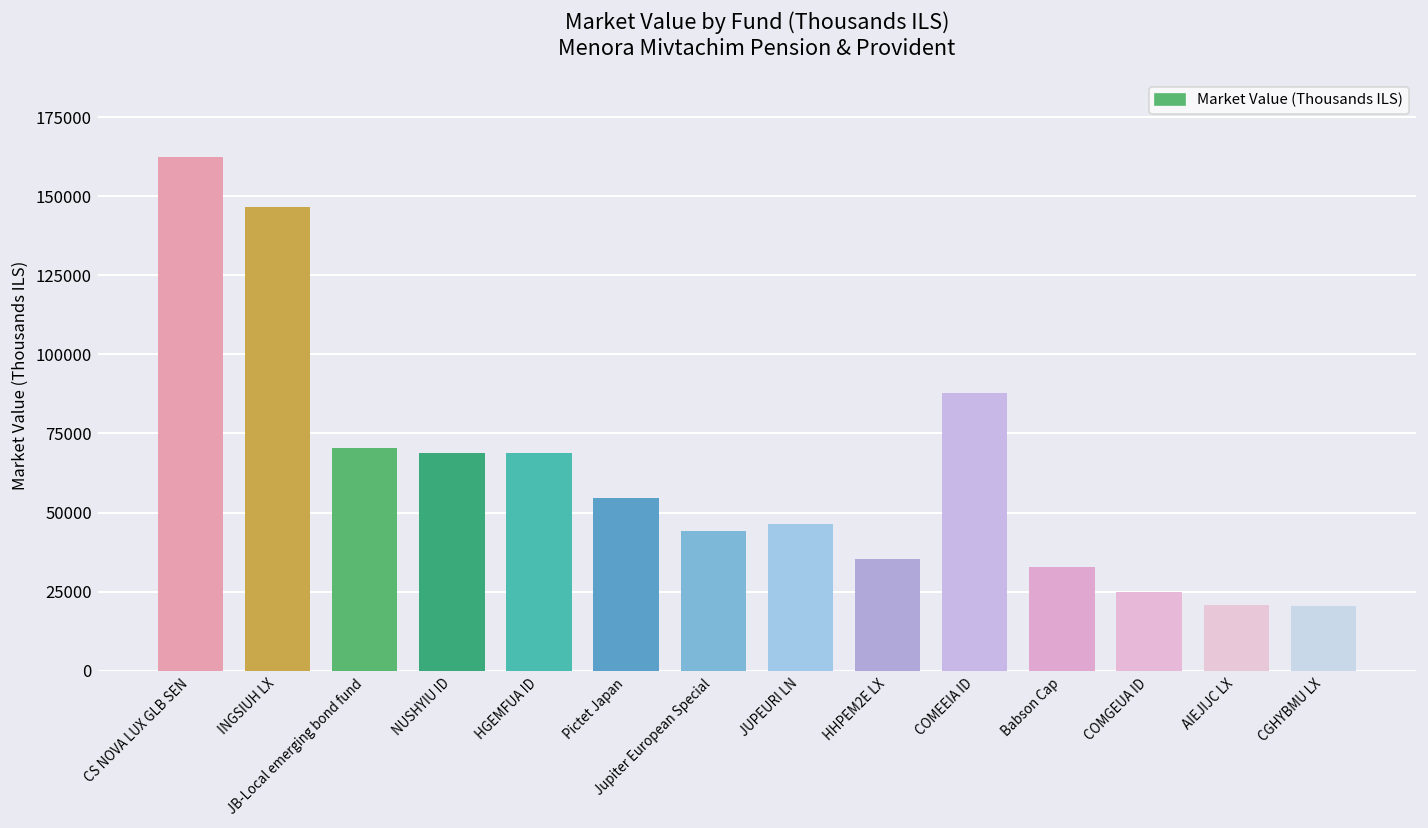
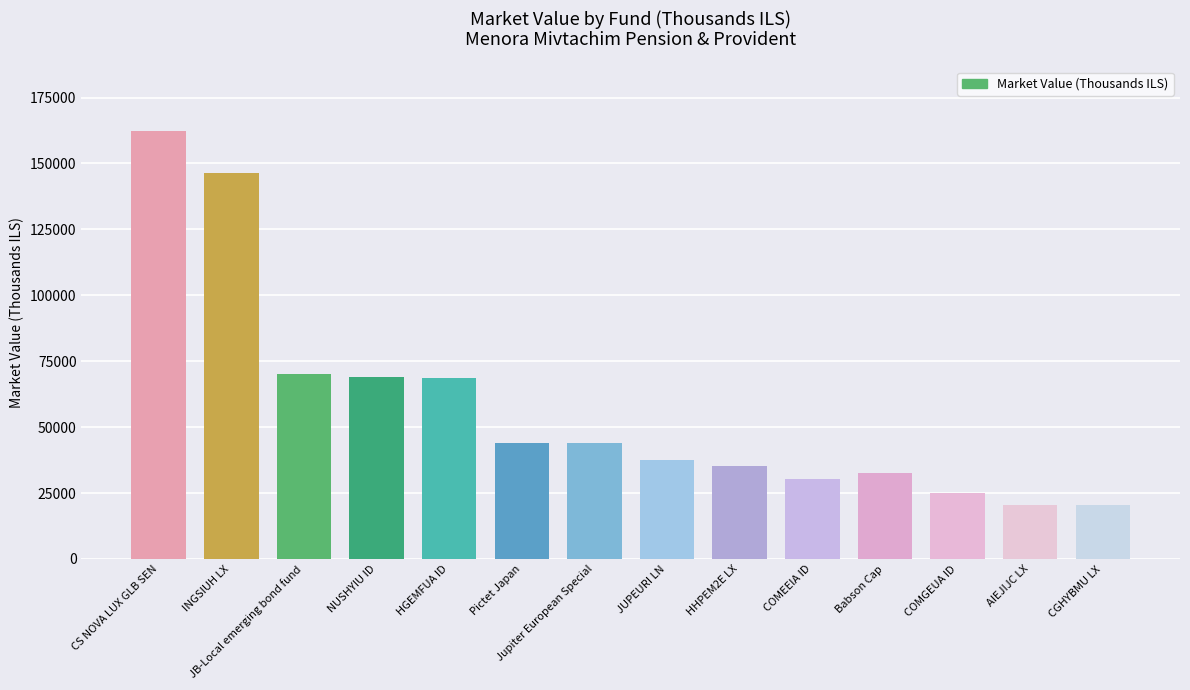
  {
    "CS NOVA LUX GLB SEN": 162000,
    "INGSIUH LX": 146000,
    "JB-Local emerging bond fund": 70000,
    "NUSHYIU ID": 69000,
    "HGEMFUA ID": 69000,
-   "Pictet Japan": 55000,
+   "Pictet Japan": 44000,
    "Jupiter European Special": 44000,
-   "JUPEURI LN": 46000,
+   "JUPEURI LN": 37000,
    "HHPEM2E LX": 35000,
-   "COMEEIA ID": 88000,
+   "COMEEIA ID": 30000,
    "Babson Cap": 33000,
    "COMGEUA ID": 25000,
    "AIEJIJC LX": 21000,
    "CGHYBMU LX": 20000
  }
